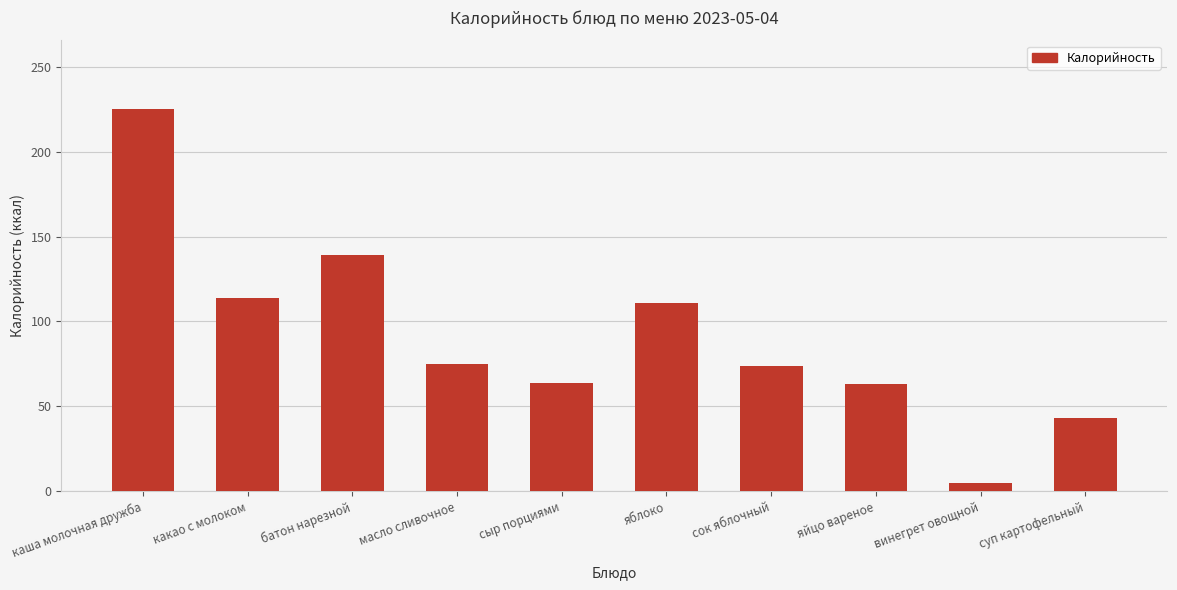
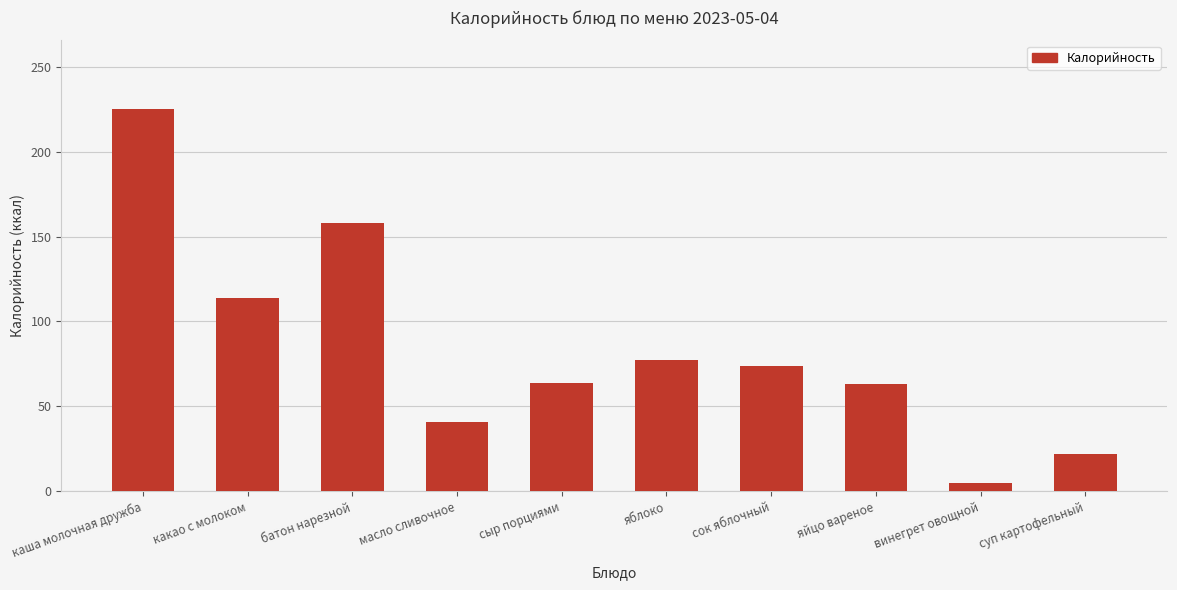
  {
    "каша молочная дружба": 225,
    "какао с молоком": 114,
-   "батон нарезной": 139,
-   "масло сливочное": 75,
+   "батон нарезной": 158,
+   "масло сливочное": 41,
    "сыр порциями": 64,
-   "яблоко": 111,
+   "яблоко": 77,
    "сок яблочный": 74,
    "яйцо вареное": 63,
    "винегрет овощной": 5,
-   "суп картофельный": 43
+   "суп картофельный": 22
  }
